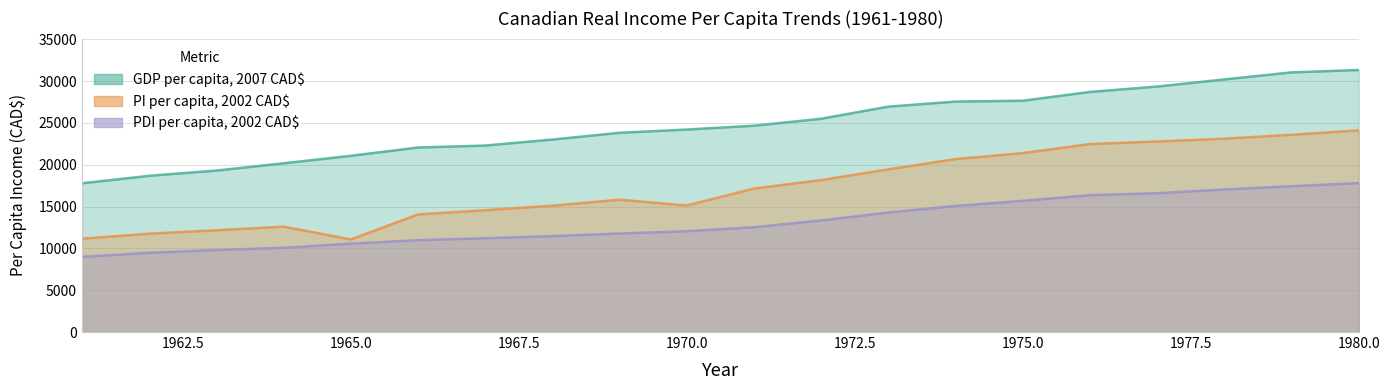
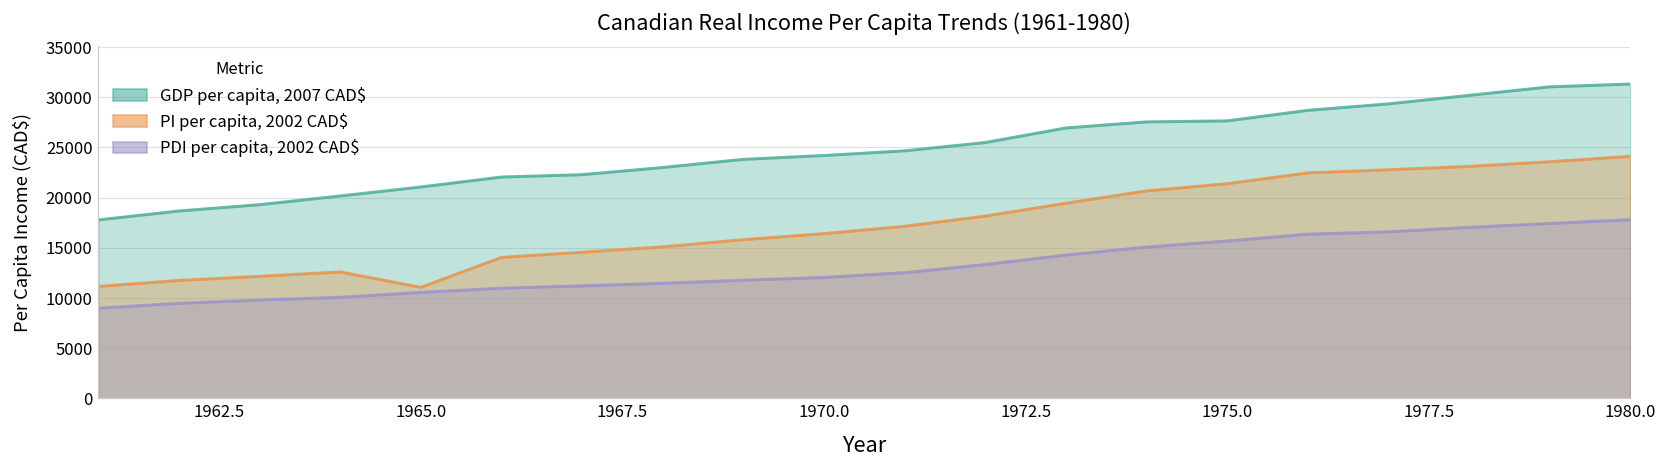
  {
    "PI per capita, 2002 CAD$": {
      "1965.0": 11000,
-     "1970.0": 15000,
+     "1970.0": 16000,
      "1975.0": 21000,
      "1980.0": 24000
    }
  }
